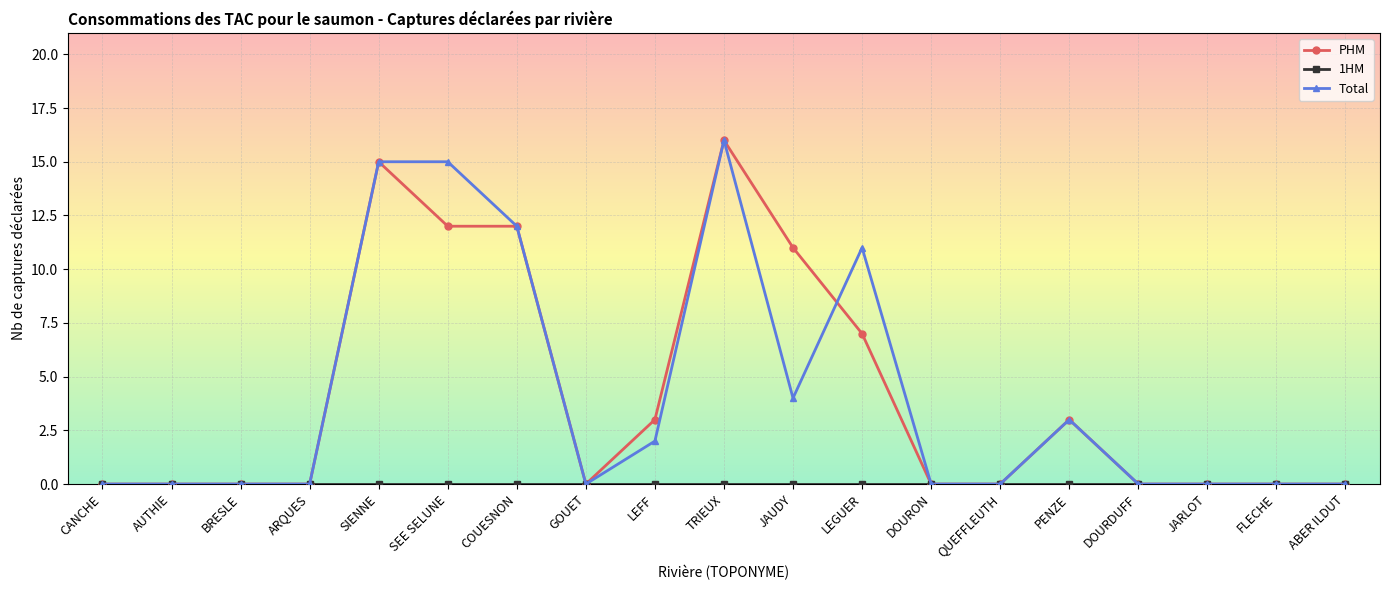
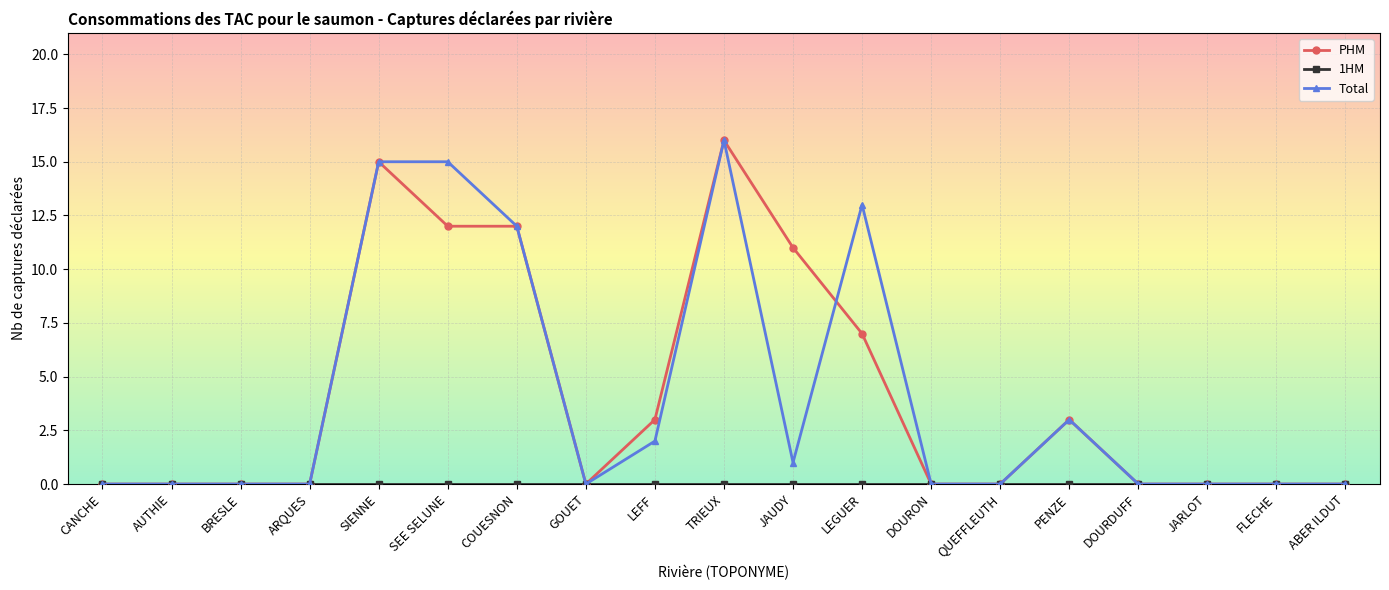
  {
    "PHM": {
      "SEE SELUNE": 12,
      "LEFF": 3,
      "JAUDY": 11,
      "LEGUER": 7
    },
    "1HM": {
      "SIENNE": 0,
      "SEE SELUNE": 0,
      "COUESNON": 0,
      "LEFF": 0,
      "TRIEUX": 0,
      "JAUDY": 0,
      "LEGUER": 0,
      "PENZE": 0
    },
    "Total": {
      "SEE SELUNE": 15,
      "LEFF": 2,
-     "JAUDY": 4,
-     "LEGUER": 11
+     "JAUDY": 1,
+     "LEGUER": 13
    }
  }
